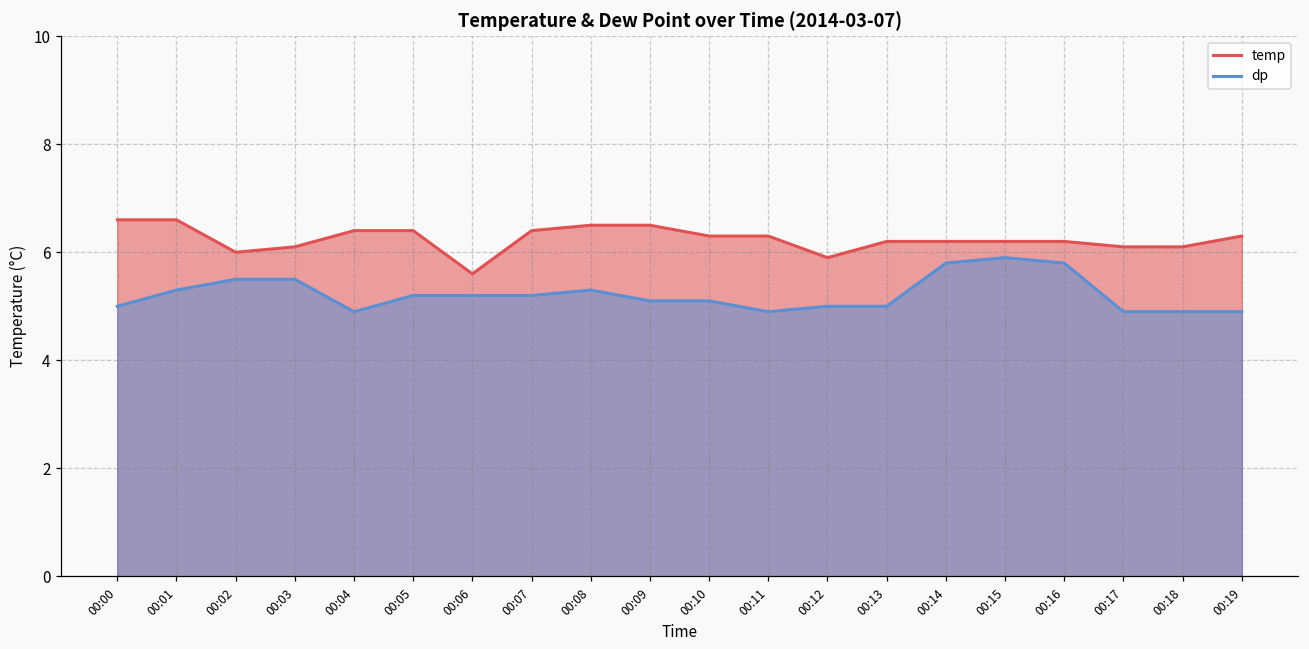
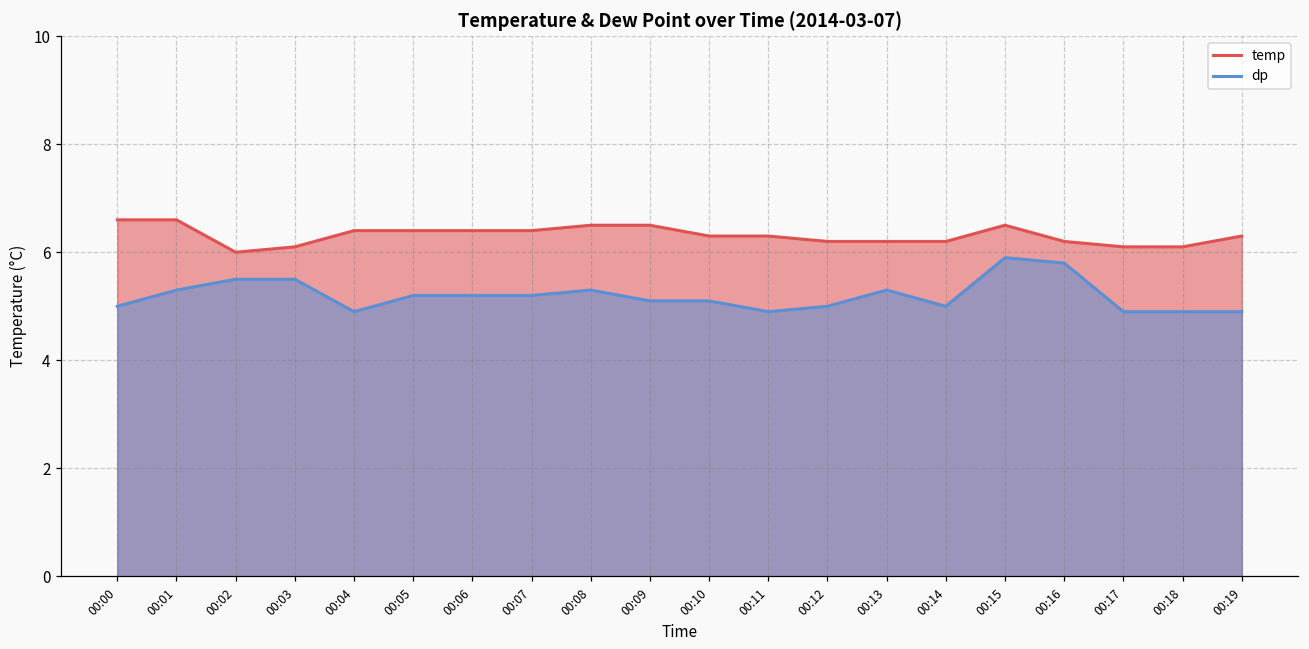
  {
    "temp": {
      "00:00": 6.6,
      "00:01": 6.6,
      "00:02": 6.0,
      "00:03": 6.1,
      "00:04": 6.4,
      "00:05": 6.4,
-     "00:06": 5.6,
+     "00:06": 6.4,
      "00:07": 6.4,
      "00:08": 6.5,
      "00:09": 6.5,
      "00:10": 6.3,
      "00:11": 6.3,
-     "00:12": 5.9,
+     "00:12": 6.2,
      "00:13": 6.2,
      "00:14": 6.2,
-     "00:15": 6.2,
+     "00:15": 6.5,
      "00:16": 6.2,
      "00:17": 6.1,
      "00:18": 6.1,
      "00:19": 6.3
    },
    "dp": {
      "00:00": 5.0,
      "00:01": 5.3,
      "00:02": 5.5,
      "00:03": 5.5,
      "00:04": 4.9,
      "00:05": 5.2,
      "00:06": 5.2,
      "00:07": 5.2,
      "00:08": 5.3,
      "00:09": 5.1,
      "00:10": 5.1,
      "00:11": 4.9,
      "00:12": 5.0,
-     "00:13": 5.0,
-     "00:14": 5.8,
+     "00:13": 5.3,
+     "00:14": 5.0,
      "00:15": 5.9,
      "00:16": 5.8,
      "00:17": 4.9,
      "00:18": 4.9,
      "00:19": 4.9
    }
  }
